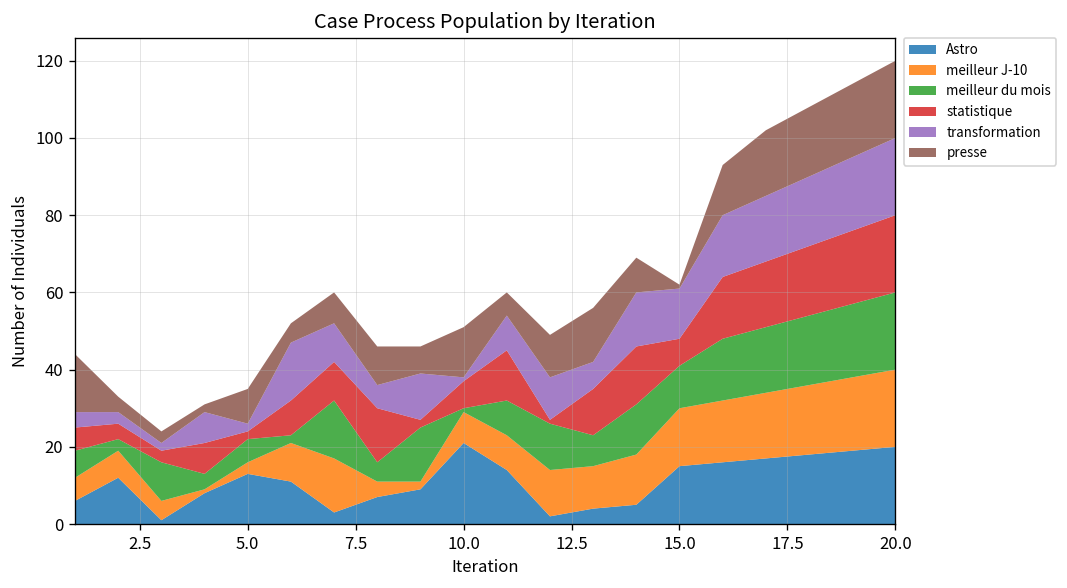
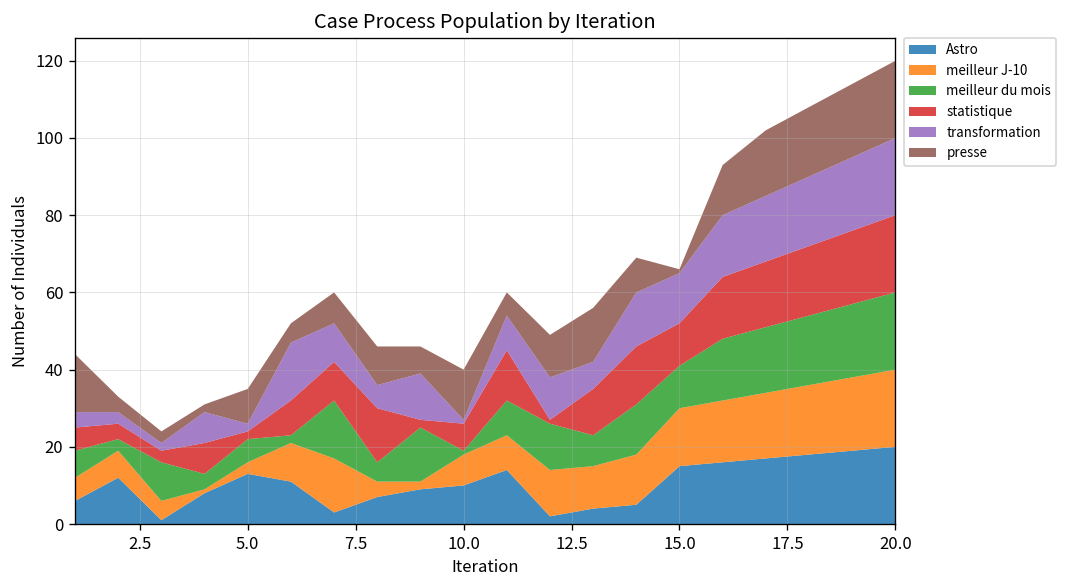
  {
    "Astro": {
      "5.0": 13,
-     "10.0": 21,
+     "10.0": 10,
      "15.0": 15,
      "20.0": 20
    },
    "meilleur J-10": {
      "5.0": 3,
      "10.0": 8,
      "15.0": 15,
      "20.0": 20
    },
    "meilleur du mois": {
      "5.0": 6,
      "10.0": 1,
      "15.0": 11,
      "20.0": 20
    },
    "statistique": {
      "5.0": 2,
      "10.0": 7,
-     "15.0": 7,
+     "15.0": 11,
      "20.0": 20
    },
    "transformation": {
      "5.0": 2,
      "10.0": 1,
      "15.0": 13,
      "20.0": 20
    },
    "presse": {
      "5.0": 9,
      "10.0": 13,
      "15.0": 1,
      "20.0": 20
    }
  }
